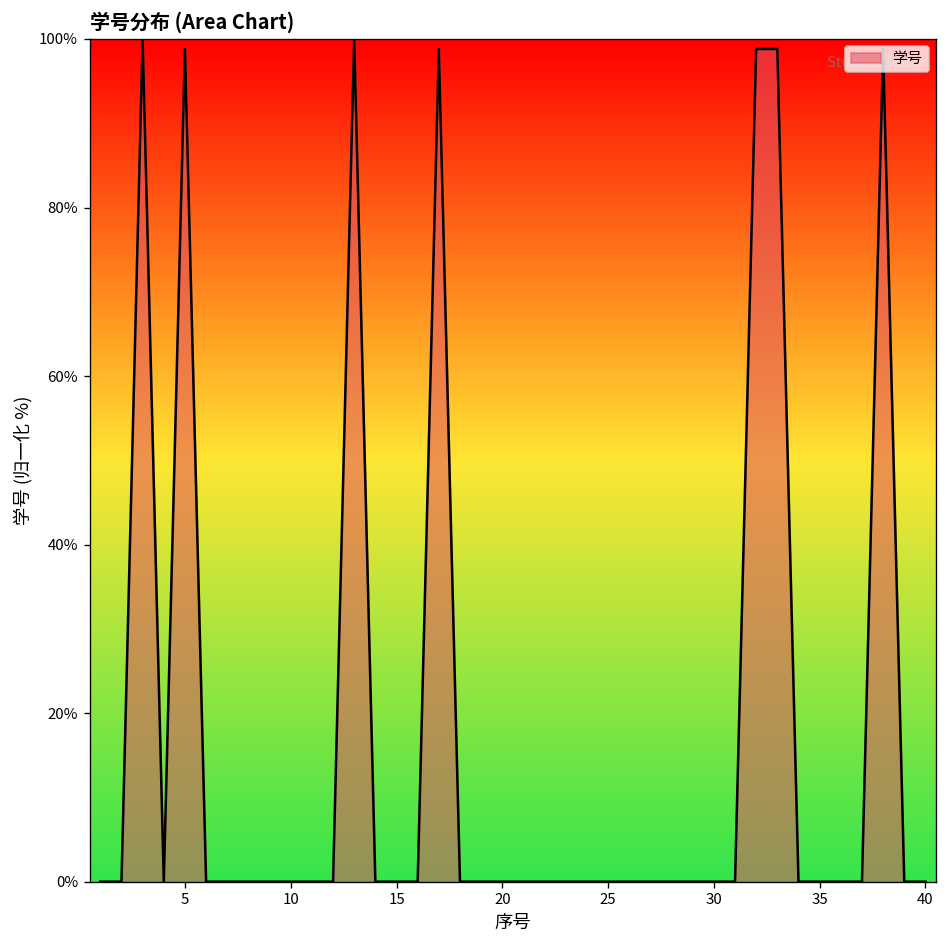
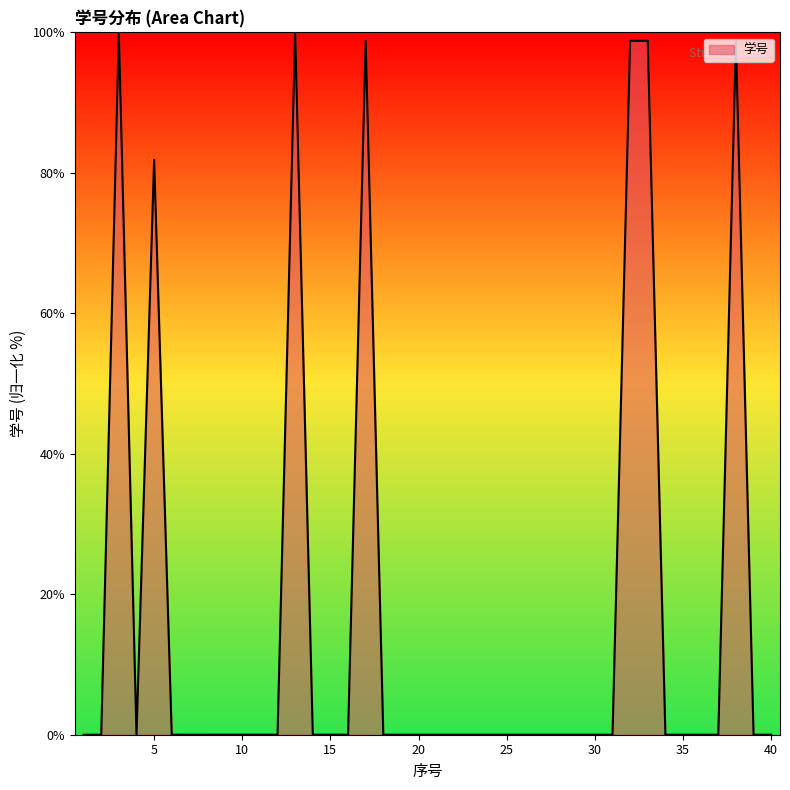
  {
-   "5": "99%",
+   "5": "82%",
    "10": "0%",
    "15": "0%",
    "20": "0%",
    "25": "0%",
    "30": "0%",
    "35": "0%",
    "40": "0%"
  }
